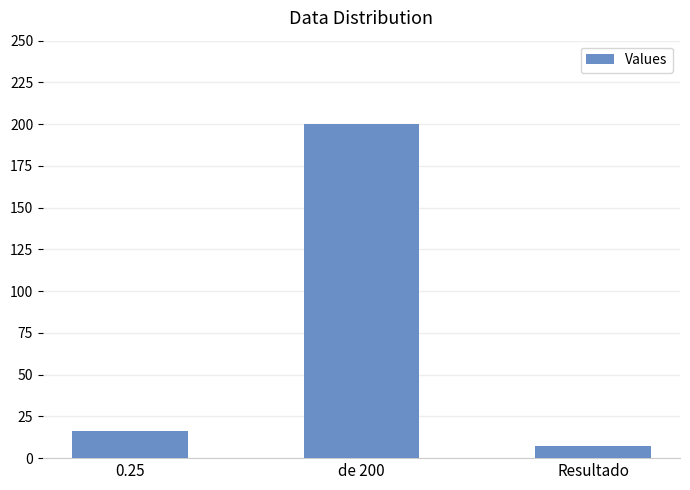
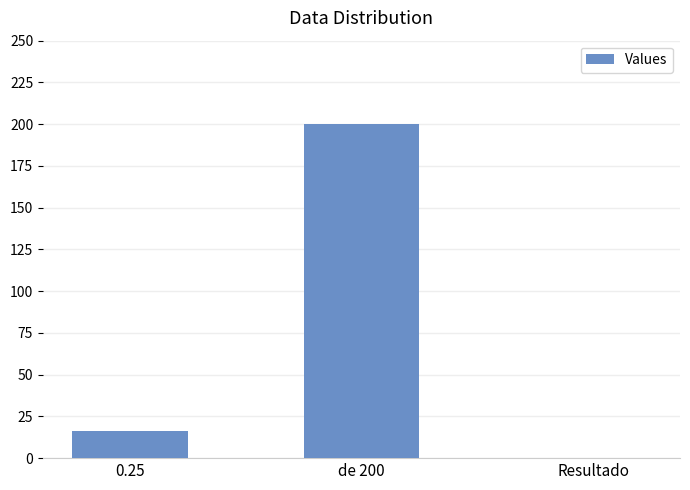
  {
    "0.25": 16,
    "de 200": 200,
-   "Resultado": 7
+   "Resultado": 0
  }
